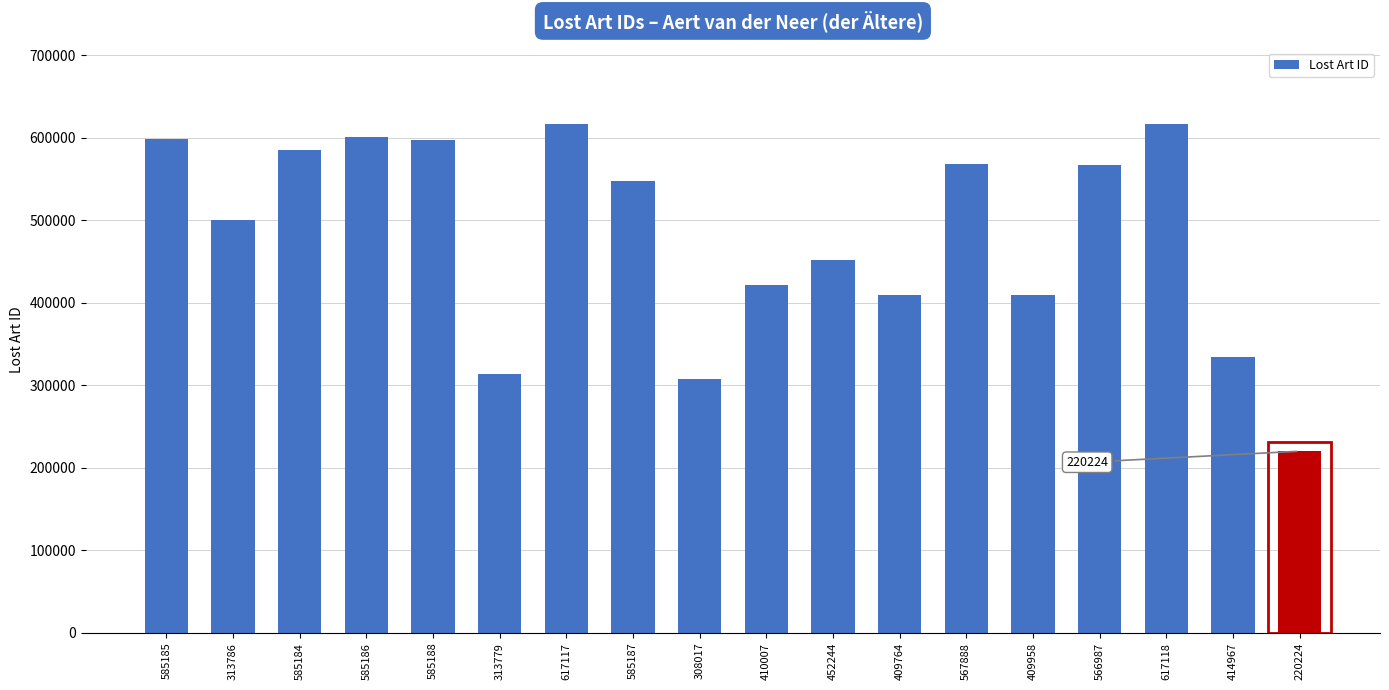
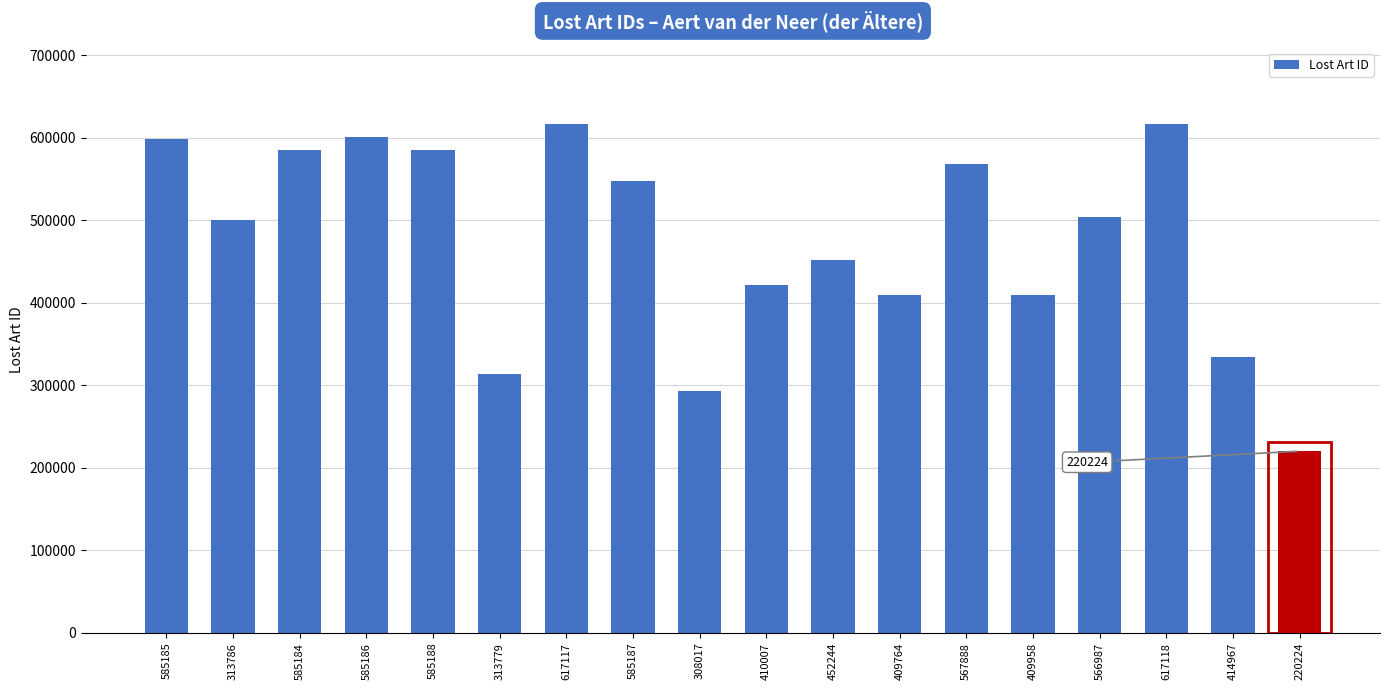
  {
    "585185": 600000,
    "313786": 500000,
    "585184": 590000,
    "585186": 600000,
-   "585188": 600000,
+   "585188": 590000,
    "313779": 310000,
    "617117": 620000,
    "585187": 550000,
-   "308017": 310000,
+   "308017": 290000,
    "410007": 420000,
    "452244": 450000,
    "409764": 410000,
    "567888": 570000,
    "409958": 410000,
-   "566987": 570000,
+   "566987": 500000,
    "414967": 330000,
    "220224": 220000
  }
